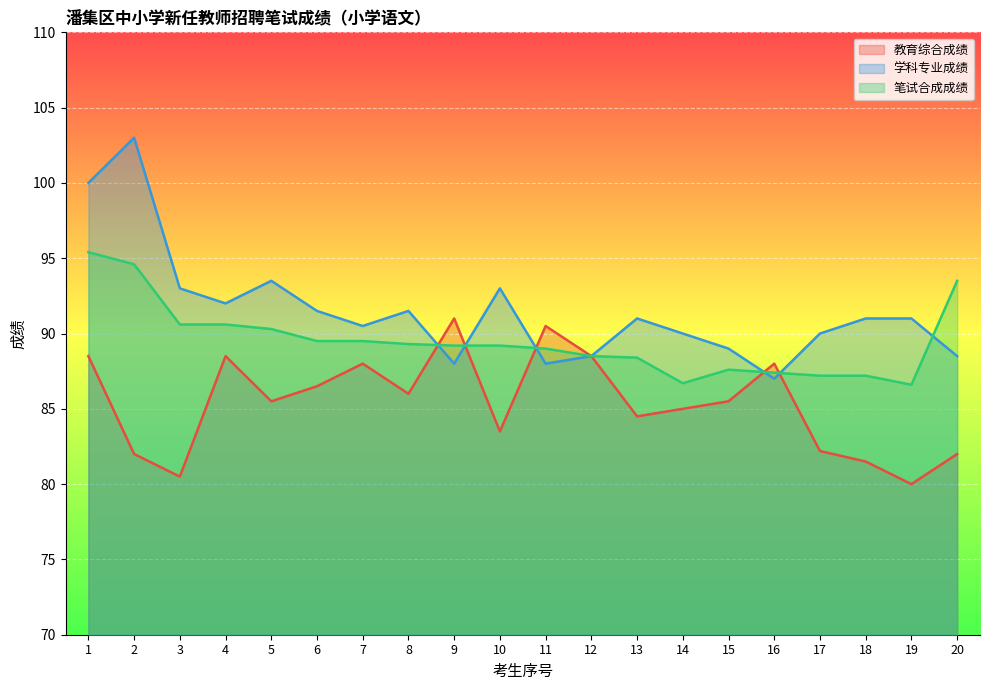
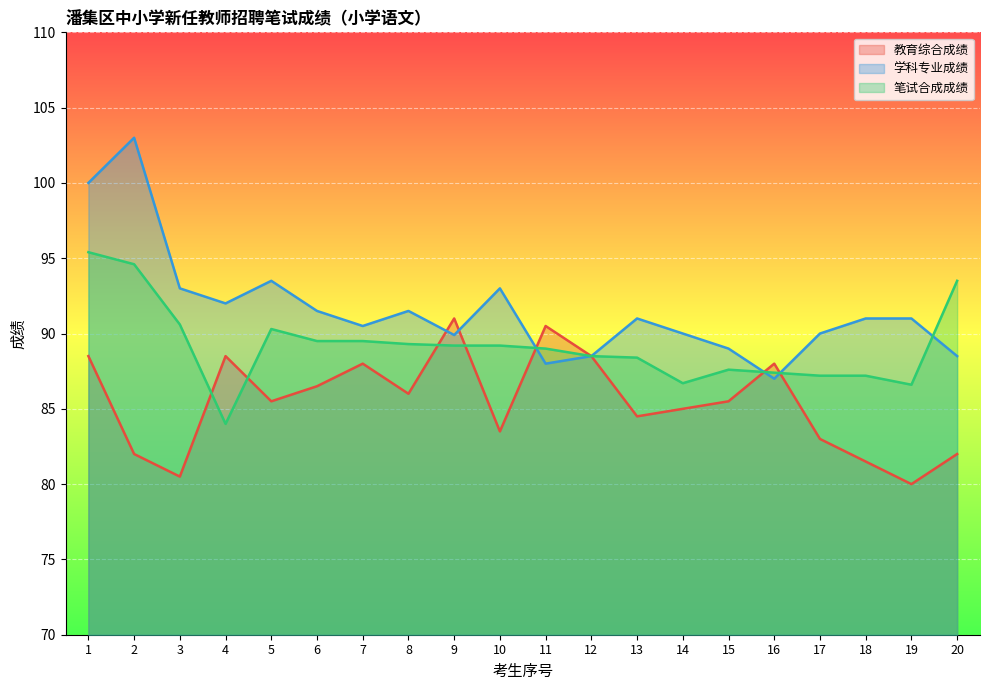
  {
    "教育综合成绩": {
      "1": 88.5,
      "2": 82.0,
      "3": 80.5,
      "4": 88.5,
      "5": 85.5,
      "6": 86.5,
      "7": 88.0,
      "8": 86.0,
      "9": 91.0,
      "10": 83.5,
      "11": 90.5,
      "13": 84.5,
      "14": 85.0,
      "15": 85.5,
      "16": 88.0,
-     "17": 82.2,
+     "17": 83.0,
      "18": 81.5,
      "19": 80.0,
      "20": 82.0
    },
    "学科专业成绩": {
      "1": 100.0,
      "2": 103.0,
      "3": 93.0,
      "4": 92.0,
      "5": 93.5,
      "6": 91.5,
      "7": 90.5,
      "8": 91.5,
-     "9": 88.0,
+     "9": 89.9,
      "10": 93.0,
      "11": 88.0,
      "13": 91.0,
      "14": 90.0,
      "15": 89.0,
      "16": 87.0,
      "17": 90.0,
      "18": 91.0,
      "19": 91.0,
      "20": 88.5
    },
    "笔试合成成绩": {
      "1": 95.4,
      "2": 94.6,
      "3": 90.6,
-     "4": 90.6,
+     "4": 84.0,
      "5": 90.3,
      "6": 89.5,
      "7": 89.5,
      "8": 89.3,
      "9": 89.2,
      "10": 89.2,
      "11": 89.0,
      "13": 88.4,
      "14": 86.7,
      "15": 87.6,
      "16": 87.4,
      "17": 87.2,
      "18": 87.2,
      "19": 86.6,
      "20": 93.5
    }
  }
